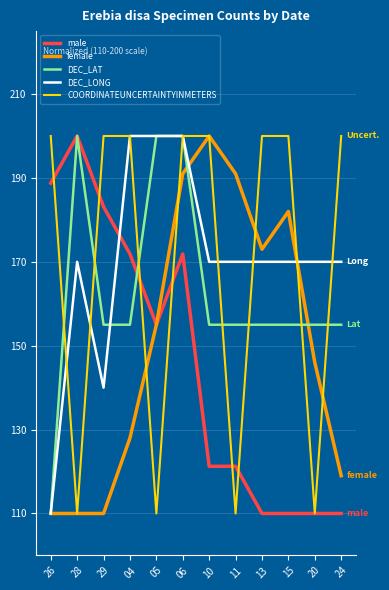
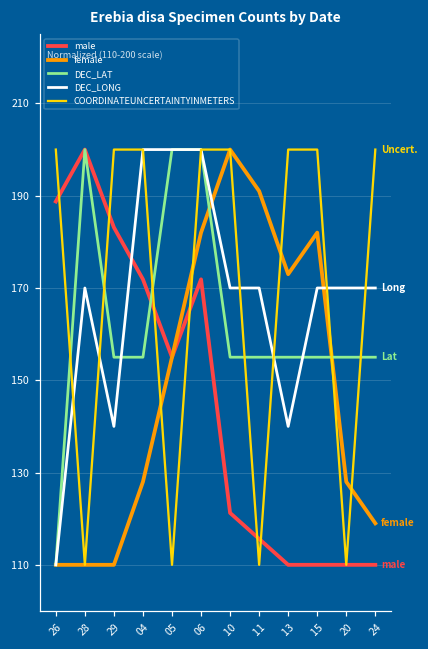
  {
    "male": {
      "26": 189,
      "29": 183,
      "04": 172,
      "06": 172,
      "10": 121,
-     "11": 121,
+     "11": 116,
      "13": 110,
      "15": 110,
      "24": 110
    },
    "female": {
      "29": 110,
      "04": 128,
-     "06": 191,
+     "06": 182,
      "11": 191,
      "13": 173,
      "15": 182,
-     "20": 146,
+     "20": 128,
      "24": 119
    },
    "DEC_LAT": {
      "29": 155,
      "04": 155,
      "10": 155,
      "11": 155,
      "13": 155,
      "15": 155,
      "20": 155,
      "24": 155
    },
    "DEC_LONG": {
      "28": 170,
      "29": 140,
      "10": 170,
      "11": 170,
-     "13": 170,
+     "13": 140,
      "15": 170,
      "20": 170,
      "24": 170
    },
    "COORDINATEUNCERTAINTYINMETERS": {
      "26": 200,
      "29": 200,
      "05": 110,
      "11": 110,
      "13": 200,
      "15": 200,
      "24": 200
    }
  }
